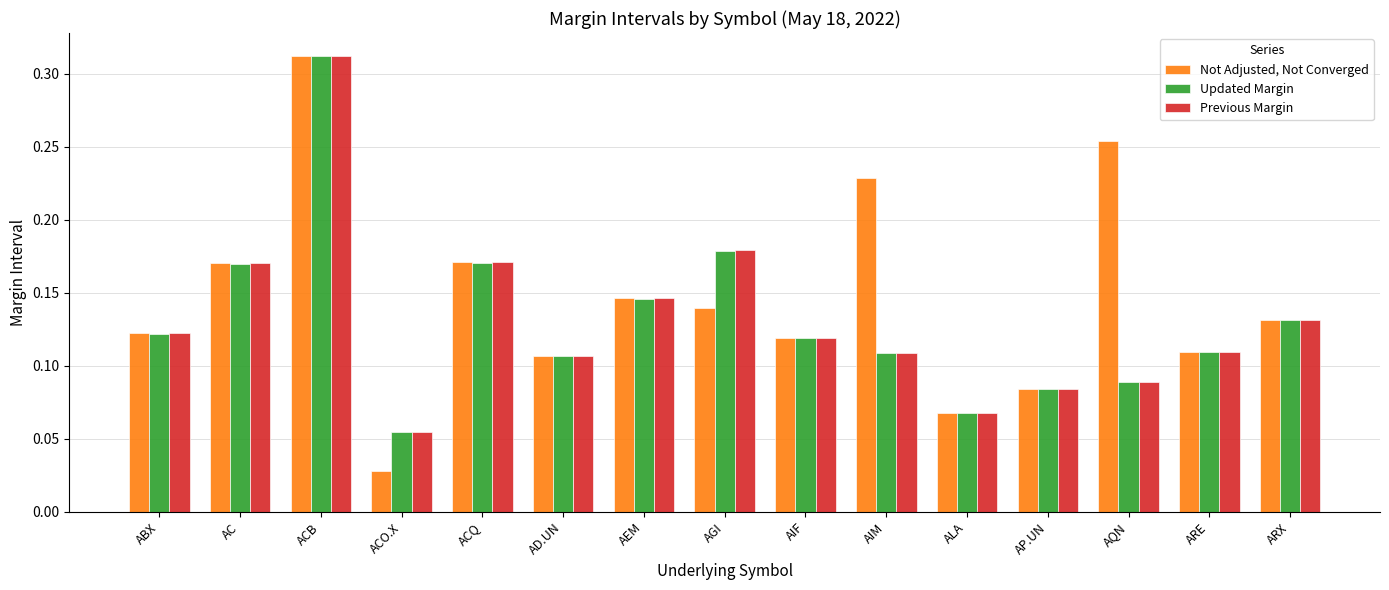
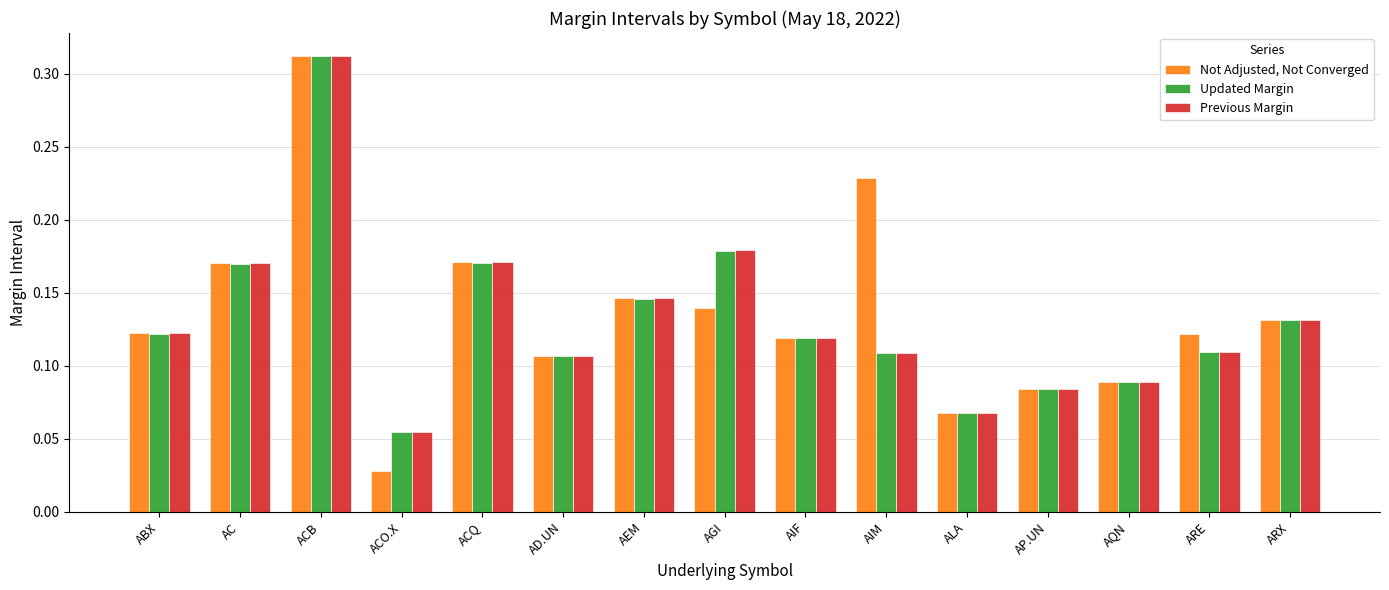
  {
    "Not Adjusted, Not Converged": {
      "ABX": 0.122,
      "AC": 0.170,
      "ACB": 0.312,
      "ACO.X": 0.028,
      "ACQ": 0.171,
      "AD.UN": 0.107,
      "AEM": 0.146,
      "AGI": 0.140,
      "AIF": 0.119,
      "AIM": 0.228,
      "ALA": 0.068,
      "AP.UN": 0.084,
-     "AQN": 0.254,
-     "ARE": 0.109,
+     "AQN": 0.089,
+     "ARE": 0.122,
      "ARX": 0.131
    },
    "Updated Margin": {
      "ABX": 0.122,
      "AC": 0.170,
      "ACB": 0.312,
      "ACO.X": 0.054,
      "ACQ": 0.171,
      "AD.UN": 0.106,
      "AEM": 0.146,
      "AGI": 0.179,
      "AIF": 0.119,
      "AIM": 0.109,
      "ALA": 0.068,
      "AP.UN": 0.084,
      "AQN": 0.089,
      "ARE": 0.109,
      "ARX": 0.131
    },
    "Previous Margin": {
      "ABX": 0.122,
      "AC": 0.170,
      "ACB": 0.312,
      "ACO.X": 0.054,
      "ACQ": 0.171,
      "AD.UN": 0.107,
      "AEM": 0.146,
      "AGI": 0.179,
      "AIF": 0.119,
      "AIM": 0.109,
      "ALA": 0.068,
      "AP.UN": 0.084,
      "AQN": 0.089,
      "ARE": 0.109,
      "ARX": 0.131
    }
  }
